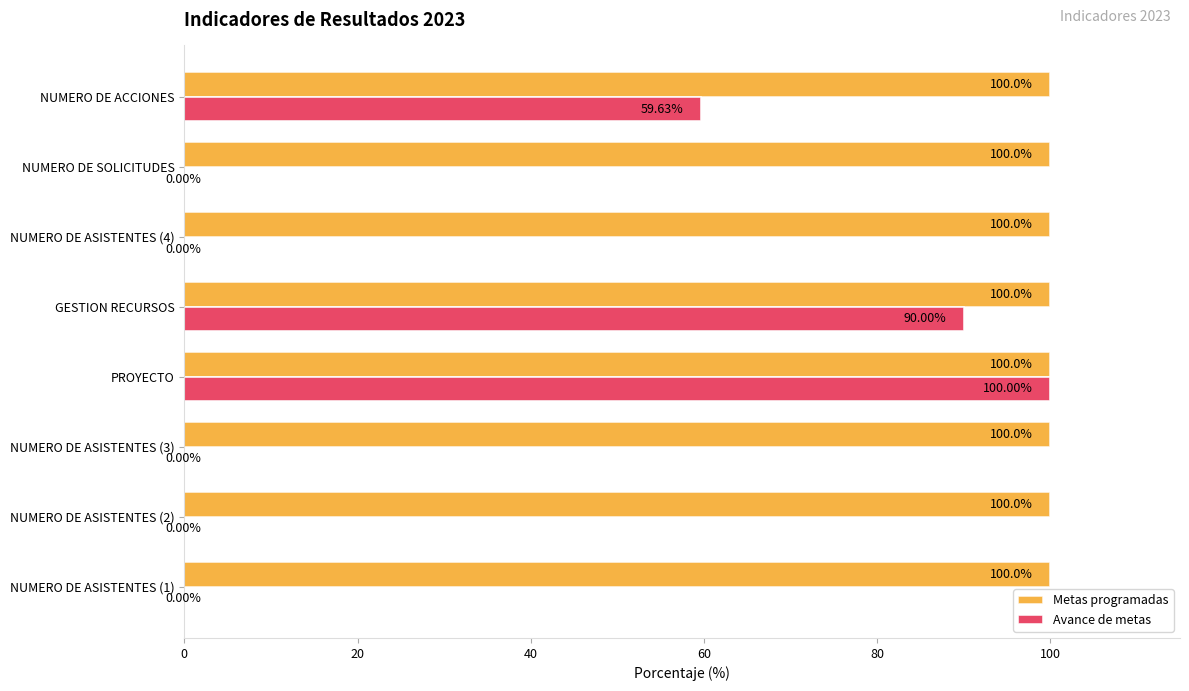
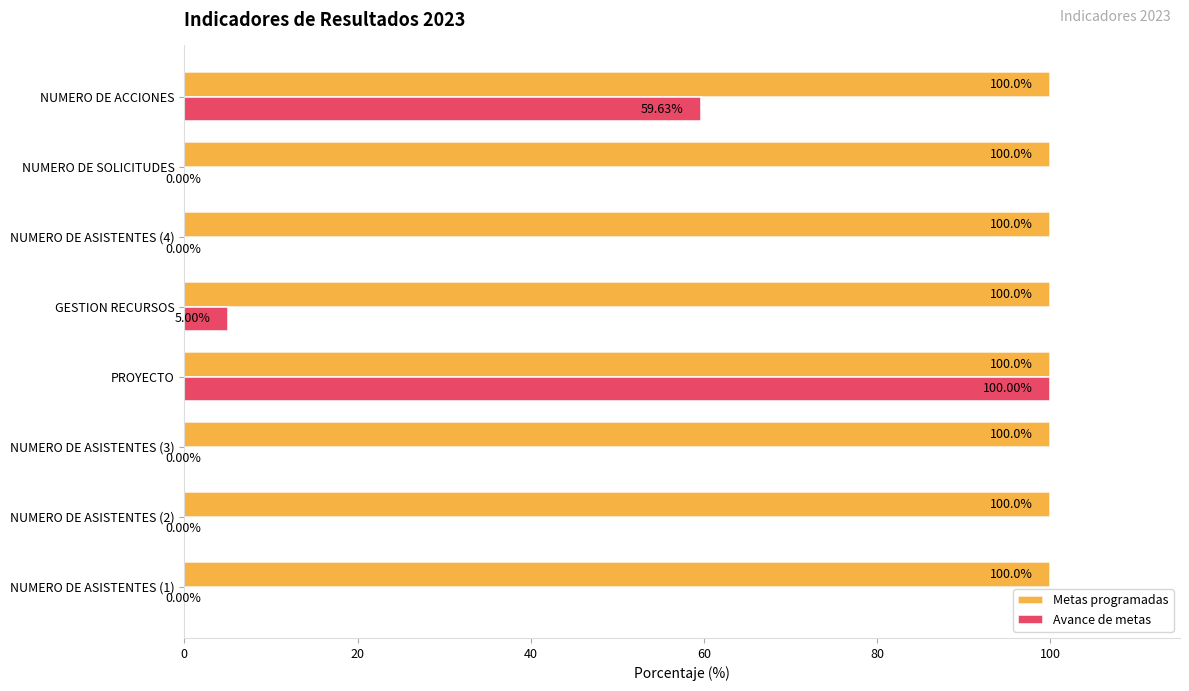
  {
    "Metas programadas": {
      "NUMERO DE ACCIONES": "100.0%",
      "NUMERO DE SOLICITUDES": "100.0%",
      "NUMERO DE ASISTENTES (4)": "100.0%",
      "GESTION RECURSOS": "100.0%",
      "PROYECTO": "100.0%",
      "NUMERO DE ASISTENTES (3)": "100.0%",
      "NUMERO DE ASISTENTES (2)": "100.0%",
      "NUMERO DE ASISTENTES (1)": "100.0%"
    },
    "Avance de metas": {
      "NUMERO DE ACCIONES": "59.63%",
      "NUMERO DE SOLICITUDES": "0.00%",
      "NUMERO DE ASISTENTES (4)": "0.00%",
-     "GESTION RECURSOS": "90.00%",
+     "GESTION RECURSOS": "5.00%",
      "PROYECTO": "100.00%",
      "NUMERO DE ASISTENTES (3)": "0.00%",
      "NUMERO DE ASISTENTES (2)": "0.00%",
      "NUMERO DE ASISTENTES (1)": "0.00%"
    }
  }
